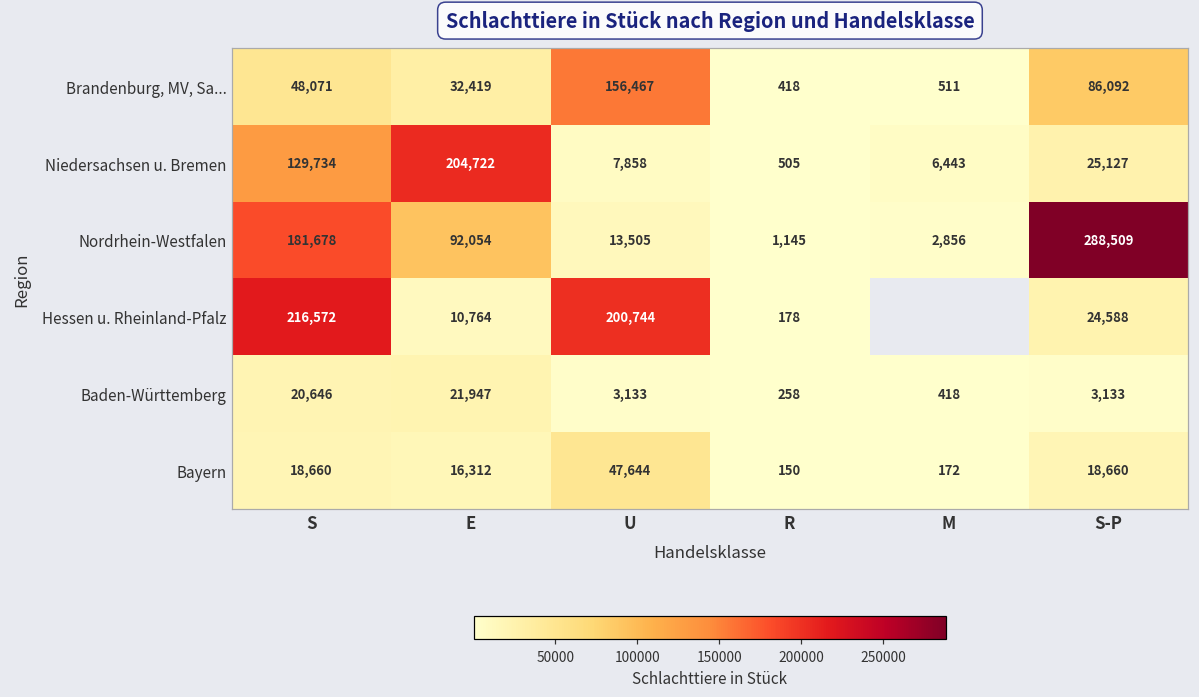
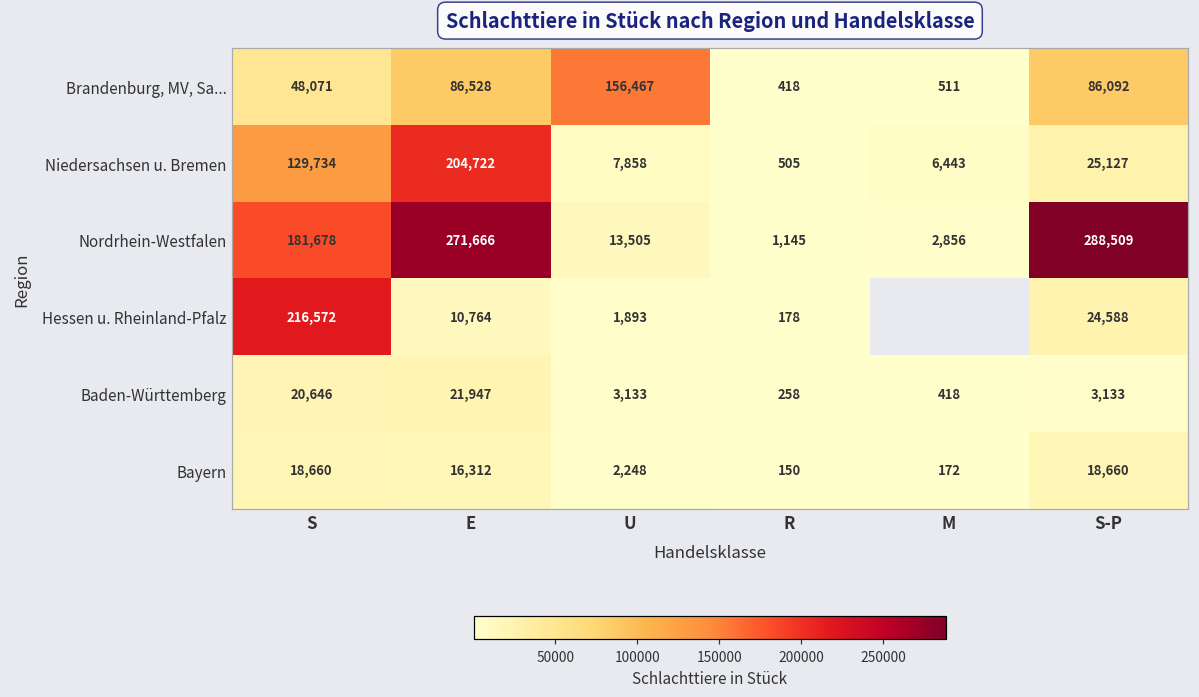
  {
    "Brandenburg, MV, Sa...": {
      "S": "48,071",
-     "E": "32,419",
+     "E": "86,528",
      "U": "156,467",
      "R": "418",
      "M": "511",
      "S-P": "86,092"
    },
    "Niedersachsen u. Bremen": {
      "S": "129,734",
      "E": "204,722",
      "U": "7,858",
      "R": "505",
      "M": "6,443",
      "S-P": "25,127"
    },
    "Nordrhein-Westfalen": {
      "S": "181,678",
-     "E": "92,054",
+     "E": "271,666",
      "U": "13,505",
      "R": "1,145",
      "M": "2,856",
      "S-P": "288,509"
    },
    "Hessen u. Rheinland-Pfalz": {
      "S": "216,572",
      "E": "10,764",
-     "U": "200,744",
+     "U": "1,893",
      "R": "178",
      "S-P": "24,588"
    },
    "Baden-Württemberg": {
      "S": "20,646",
      "E": "21,947",
      "U": "3,133",
      "R": "258",
      "M": "418",
      "S-P": "3,133"
    },
    "Bayern": {
      "S": "18,660",
      "E": "16,312",
-     "U": "47,644",
+     "U": "2,248",
      "R": "150",
      "M": "172",
      "S-P": "18,660"
    }
  }
